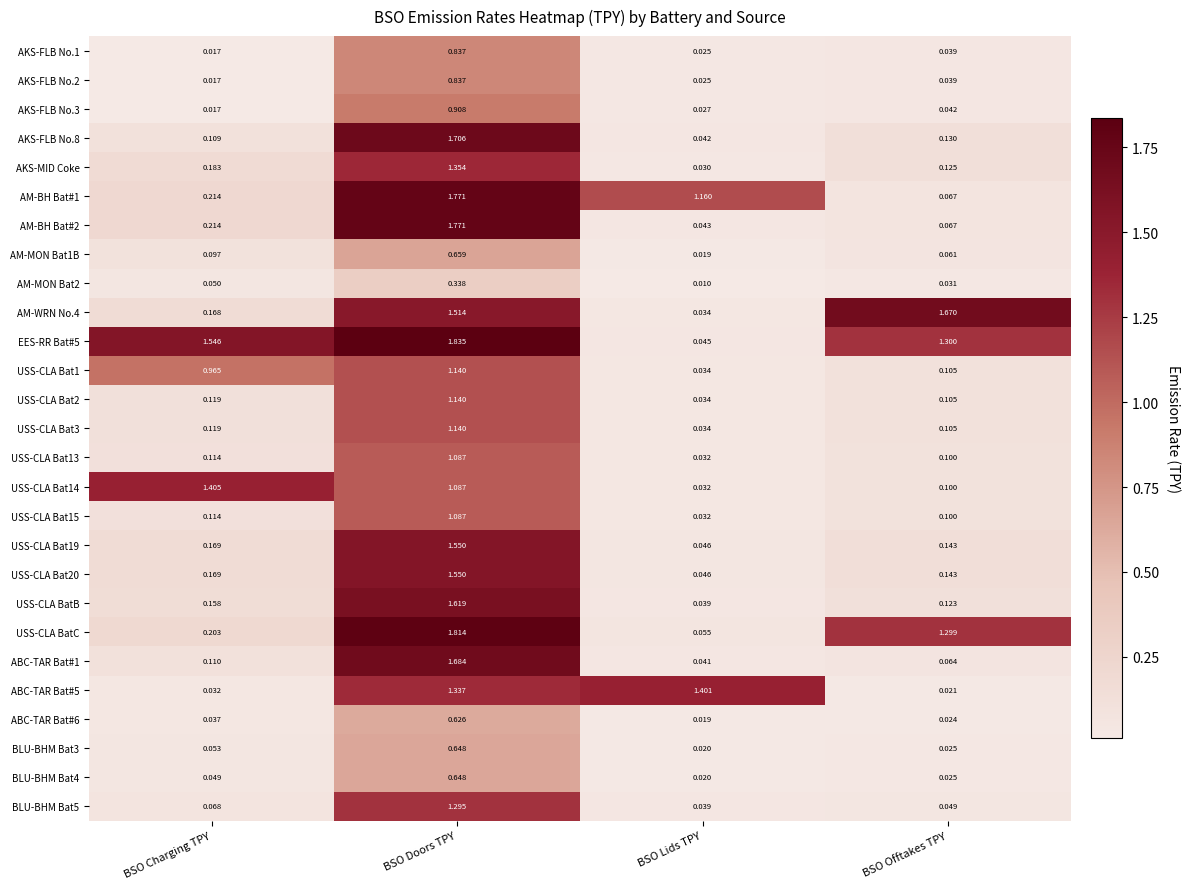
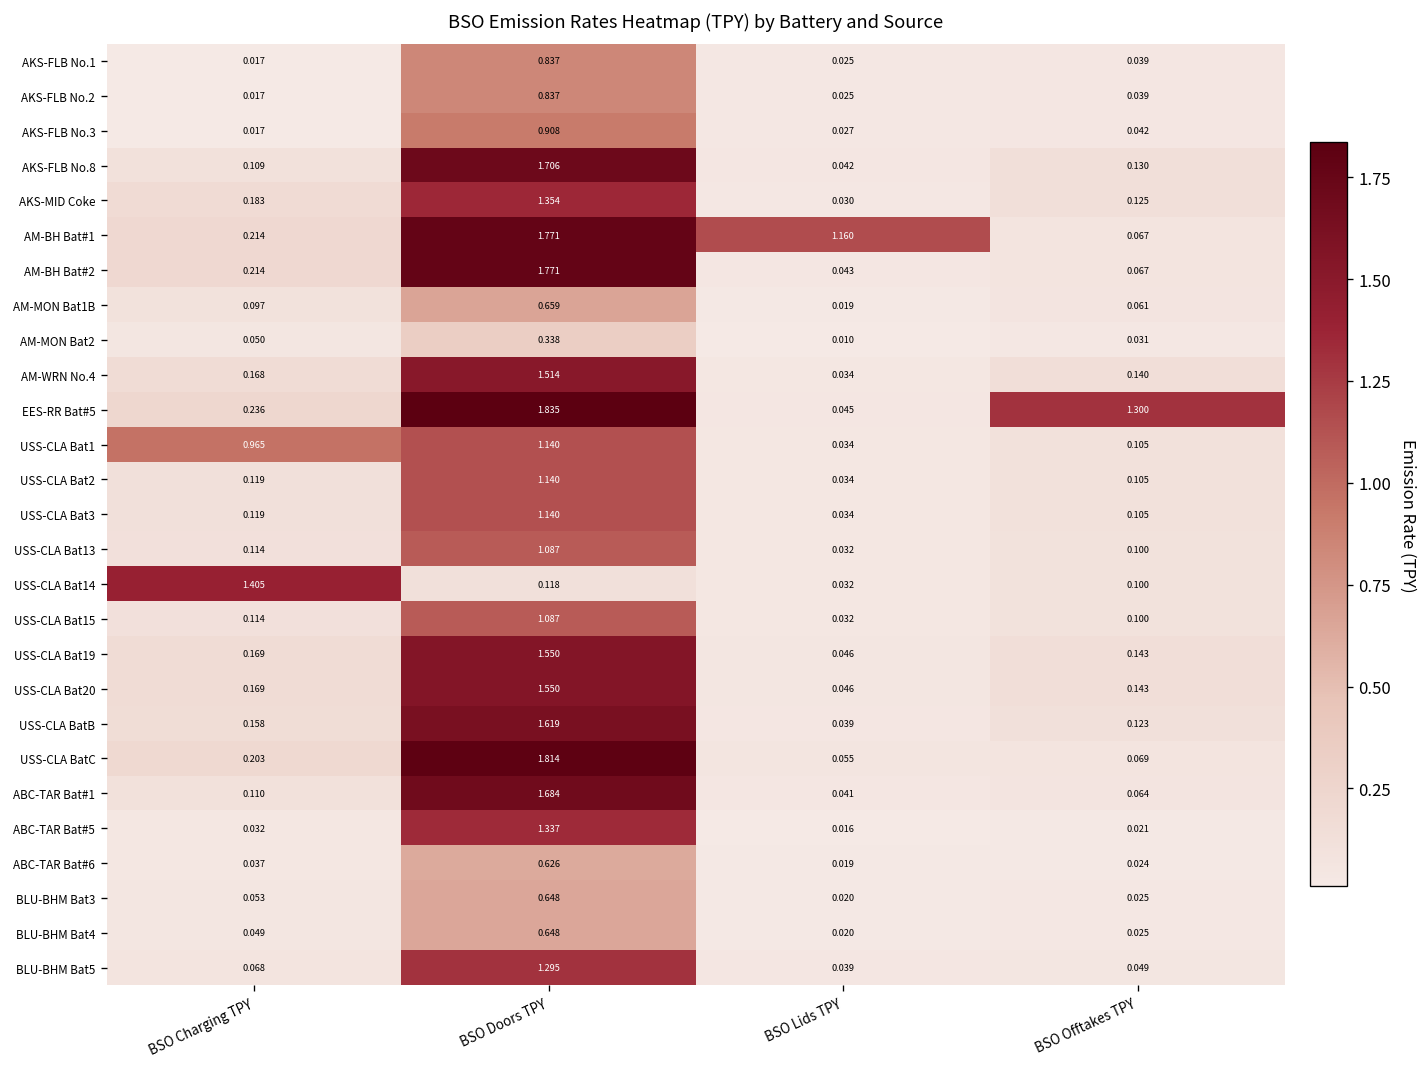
  {
    "AKS-FLB No.1": {
      "BSO Charging TPY": 0.017,
      "BSO Doors TPY": 0.837,
      "BSO Lids TPY": 0.025,
      "BSO Offtakes TPY": 0.039
    },
    "AKS-FLB No.2": {
      "BSO Charging TPY": 0.017,
      "BSO Doors TPY": 0.837,
      "BSO Lids TPY": 0.025,
      "BSO Offtakes TPY": 0.039
    },
    "AKS-FLB No.3": {
      "BSO Charging TPY": 0.017,
      "BSO Doors TPY": 0.908,
      "BSO Lids TPY": 0.027,
      "BSO Offtakes TPY": 0.042
    },
    "AKS-FLB No.8": {
      "BSO Charging TPY": 0.109,
      "BSO Doors TPY": 1.706,
      "BSO Lids TPY": 0.042,
      "BSO Offtakes TPY": 0.130
    },
    "AKS-MID Coke": {
      "BSO Charging TPY": 0.183,
      "BSO Doors TPY": 1.354,
      "BSO Lids TPY": 0.030,
      "BSO Offtakes TPY": 0.125
    },
    "AM-BH Bat#1": {
      "BSO Charging TPY": 0.214,
      "BSO Doors TPY": 1.771,
      "BSO Lids TPY": 1.160,
      "BSO Offtakes TPY": 0.067
    },
    "AM-BH Bat#2": {
      "BSO Charging TPY": 0.214,
      "BSO Doors TPY": 1.771,
      "BSO Lids TPY": 0.043,
      "BSO Offtakes TPY": 0.067
    },
    "AM-MON Bat1B": {
      "BSO Charging TPY": 0.097,
      "BSO Doors TPY": 0.659,
      "BSO Lids TPY": 0.019,
      "BSO Offtakes TPY": 0.061
    },
    "AM-MON Bat2": {
      "BSO Charging TPY": 0.050,
      "BSO Doors TPY": 0.338,
      "BSO Lids TPY": 0.010,
      "BSO Offtakes TPY": 0.031
    },
    "AM-WRN No.4": {
      "BSO Charging TPY": 0.168,
      "BSO Doors TPY": 1.514,
      "BSO Lids TPY": 0.034,
-     "BSO Offtakes TPY": 1.670
+     "BSO Offtakes TPY": 0.140
    },
    "EES-RR Bat#5": {
-     "BSO Charging TPY": 1.546,
+     "BSO Charging TPY": 0.236,
      "BSO Doors TPY": 1.835,
      "BSO Lids TPY": 0.045,
      "BSO Offtakes TPY": 1.300
    },
    "USS-CLA Bat1": {
      "BSO Charging TPY": 0.965,
      "BSO Doors TPY": 1.140,
      "BSO Lids TPY": 0.034,
      "BSO Offtakes TPY": 0.105
    },
    "USS-CLA Bat2": {
      "BSO Charging TPY": 0.119,
      "BSO Doors TPY": 1.140,
      "BSO Lids TPY": 0.034,
      "BSO Offtakes TPY": 0.105
    },
    "USS-CLA Bat3": {
      "BSO Charging TPY": 0.119,
      "BSO Doors TPY": 1.140,
      "BSO Lids TPY": 0.034,
      "BSO Offtakes TPY": 0.105
    },
    "USS-CLA Bat13": {
      "BSO Charging TPY": 0.114,
      "BSO Doors TPY": 1.087,
      "BSO Lids TPY": 0.032,
      "BSO Offtakes TPY": 0.100
    },
    "USS-CLA Bat14": {
      "BSO Charging TPY": 1.405,
-     "BSO Doors TPY": 1.087,
+     "BSO Doors TPY": 0.118,
      "BSO Lids TPY": 0.032,
      "BSO Offtakes TPY": 0.100
    },
    "USS-CLA Bat15": {
      "BSO Charging TPY": 0.114,
      "BSO Doors TPY": 1.087,
      "BSO Lids TPY": 0.032,
      "BSO Offtakes TPY": 0.100
    },
    "USS-CLA Bat19": {
      "BSO Charging TPY": 0.169,
      "BSO Doors TPY": 1.550,
      "BSO Lids TPY": 0.046,
      "BSO Offtakes TPY": 0.143
    },
    "USS-CLA Bat20": {
      "BSO Charging TPY": 0.169,
      "BSO Doors TPY": 1.550,
      "BSO Lids TPY": 0.046,
      "BSO Offtakes TPY": 0.143
    },
    "USS-CLA BatB": {
      "BSO Charging TPY": 0.158,
      "BSO Doors TPY": 1.619,
      "BSO Lids TPY": 0.039,
      "BSO Offtakes TPY": 0.123
    },
    "USS-CLA BatC": {
      "BSO Charging TPY": 0.203,
      "BSO Doors TPY": 1.814,
      "BSO Lids TPY": 0.055,
-     "BSO Offtakes TPY": 1.299
+     "BSO Offtakes TPY": 0.069
    },
    "ABC-TAR Bat#1": {
      "BSO Charging TPY": 0.110,
      "BSO Doors TPY": 1.684,
      "BSO Lids TPY": 0.041,
      "BSO Offtakes TPY": 0.064
    },
    "ABC-TAR Bat#5": {
      "BSO Charging TPY": 0.032,
      "BSO Doors TPY": 1.337,
-     "BSO Lids TPY": 1.401,
+     "BSO Lids TPY": 0.016,
      "BSO Offtakes TPY": 0.021
    },
    "ABC-TAR Bat#6": {
      "BSO Charging TPY": 0.037,
      "BSO Doors TPY": 0.626,
      "BSO Lids TPY": 0.019,
      "BSO Offtakes TPY": 0.024
    },
    "BLU-BHM Bat3": {
      "BSO Charging TPY": 0.053,
      "BSO Doors TPY": 0.648,
      "BSO Lids TPY": 0.020,
      "BSO Offtakes TPY": 0.025
    },
    "BLU-BHM Bat4": {
      "BSO Charging TPY": 0.049,
      "BSO Doors TPY": 0.648,
      "BSO Lids TPY": 0.020,
      "BSO Offtakes TPY": 0.025
    },
    "BLU-BHM Bat5": {
      "BSO Charging TPY": 0.068,
      "BSO Doors TPY": 1.295,
      "BSO Lids TPY": 0.039,
      "BSO Offtakes TPY": 0.049
    }
  }
